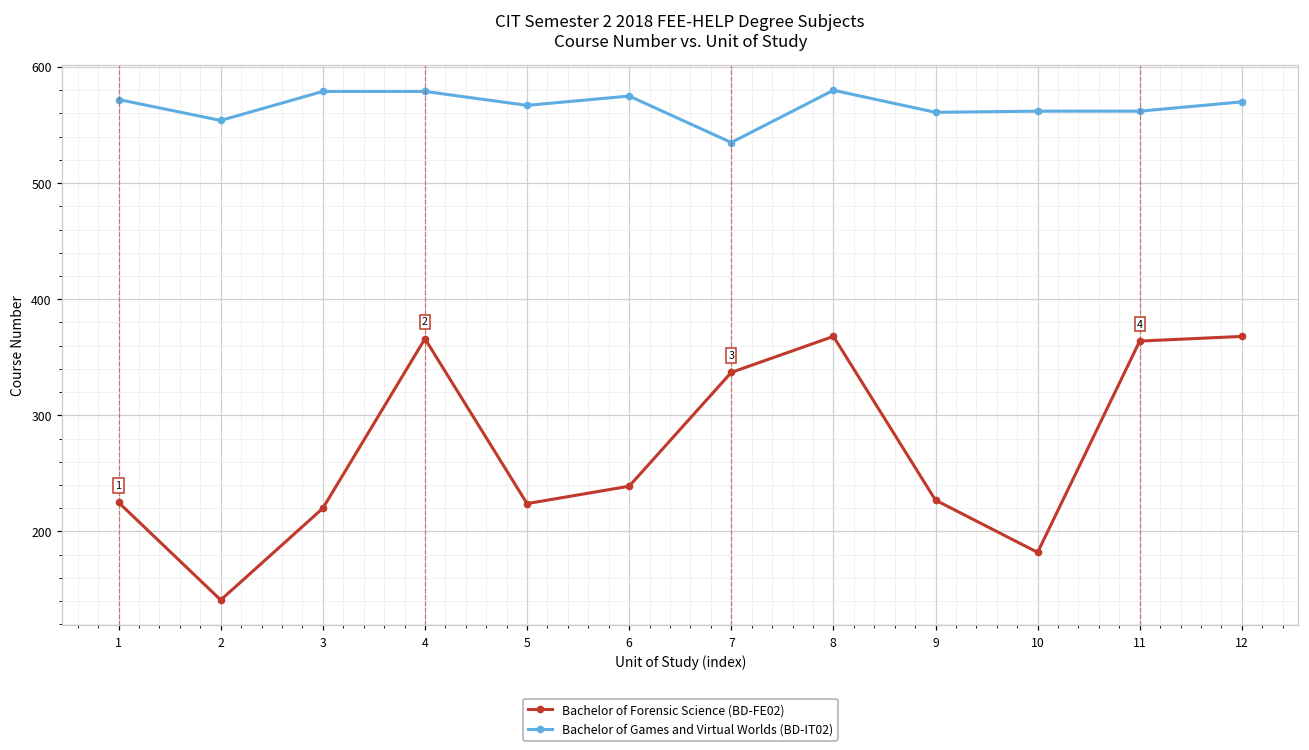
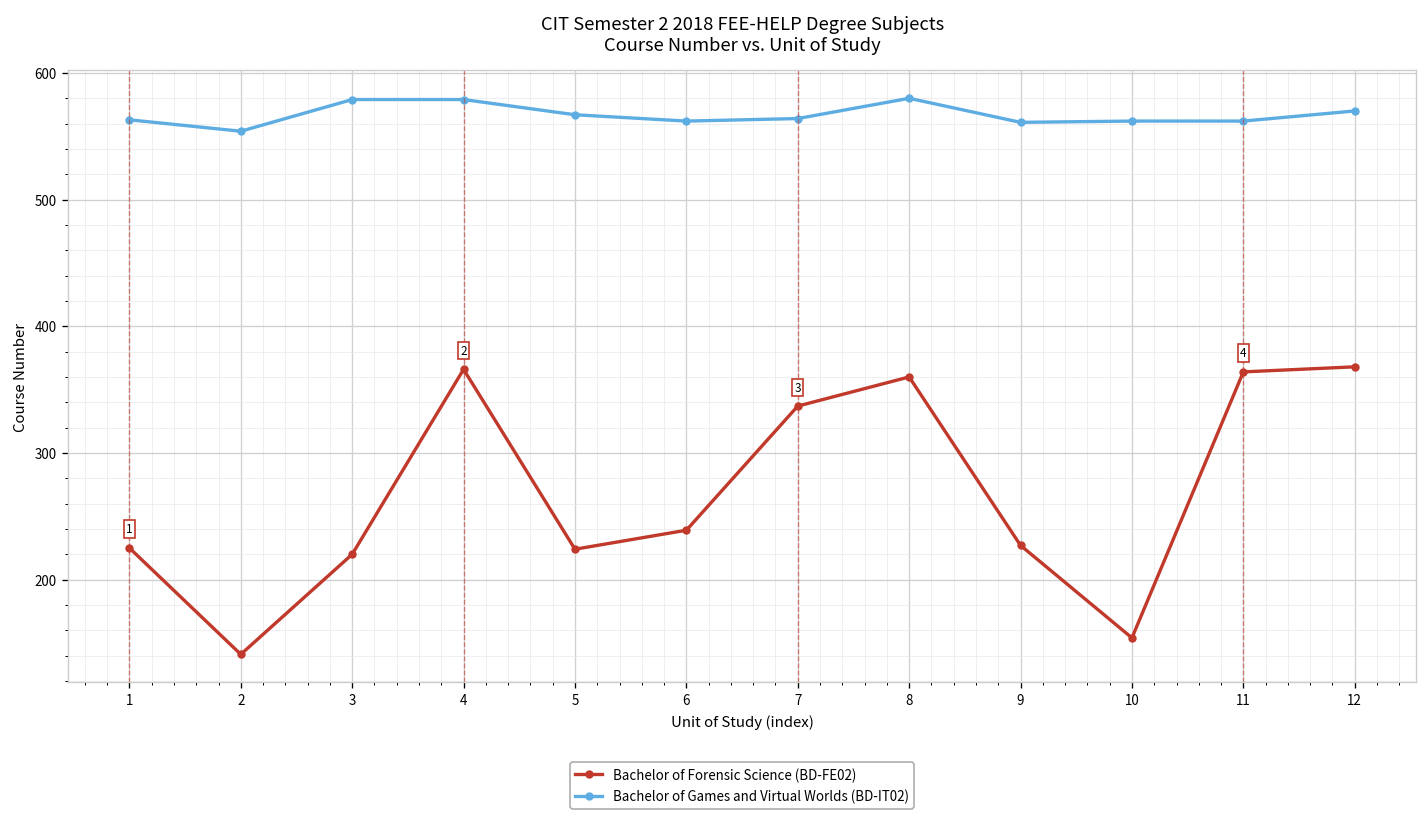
  {
    "Bachelor of Forensic Science (BD-FE02)": {
      "2": 141,
      "3": 220,
      "5": 224,
      "6": 239,
-     "8": 368,
+     "8": 360,
      "9": 227,
-     "10": 182,
+     "10": 154,
      "12": 368
    },
    "Bachelor of Games and Virtual Worlds (BD-IT02)": {
-     "1": 572,
+     "1": 563,
      "2": 554,
      "3": 579,
      "4": 579,
      "5": 567,
-     "6": 575,
-     "7": 535,
+     "6": 562,
+     "7": 564,
      "8": 580,
      "9": 561,
      "10": 562,
      "11": 562,
      "12": 570
    }
  }
